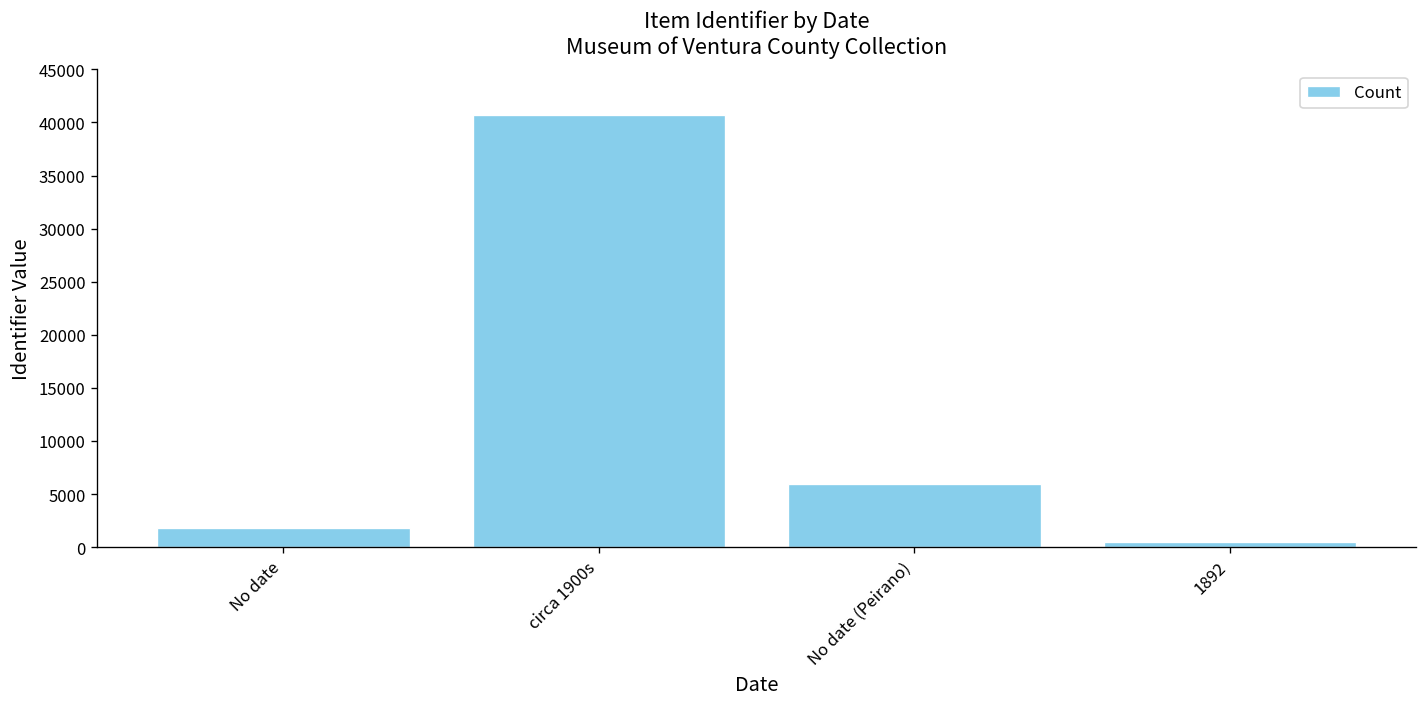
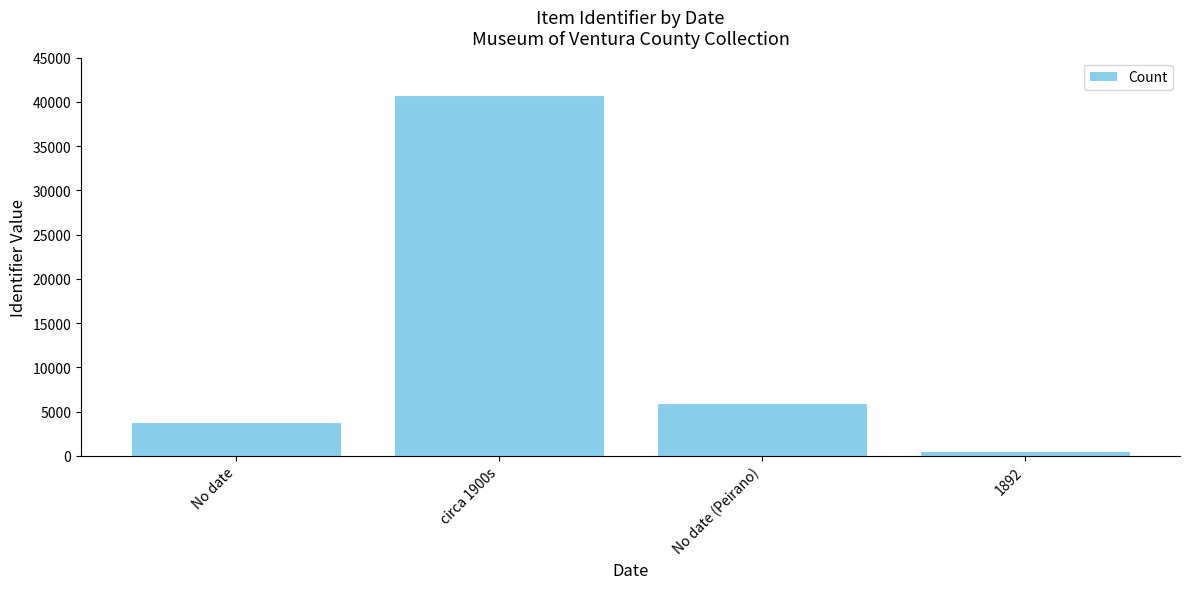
  {
-   "No date": 2000,
+   "No date": 4000,
    "circa 1900s": 41000,
    "No date (Peirano)": 6000,
    "1892": 1000
  }
